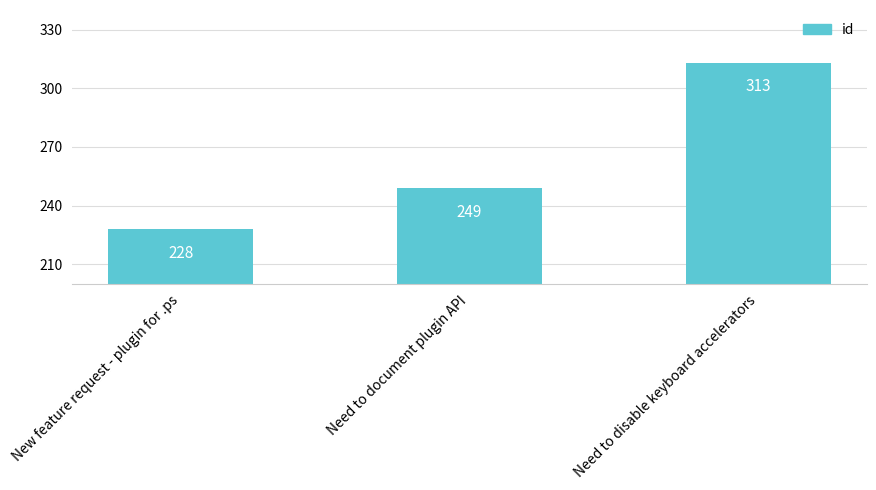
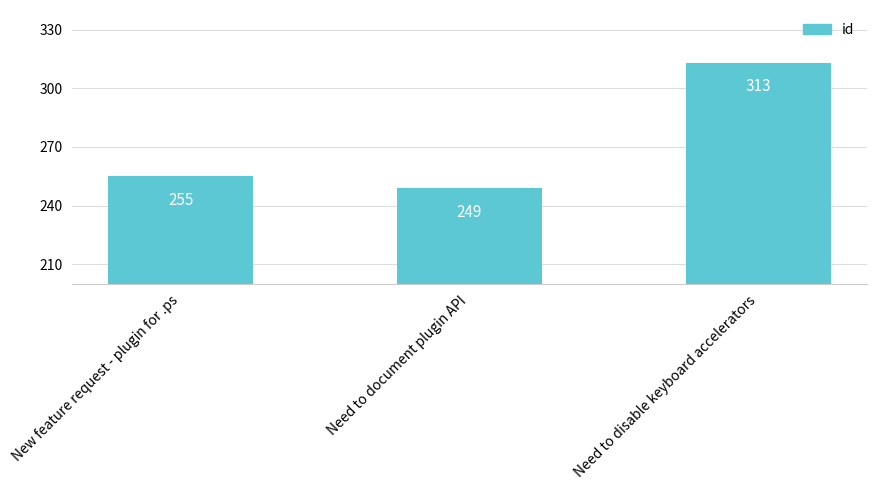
  {
-   "New feature request - plugin for .ps": 228,
+   "New feature request - plugin for .ps": 255,
    "Need to document plugin API": 249,
    "Need to disable keyboard accelerators": 313
  }
